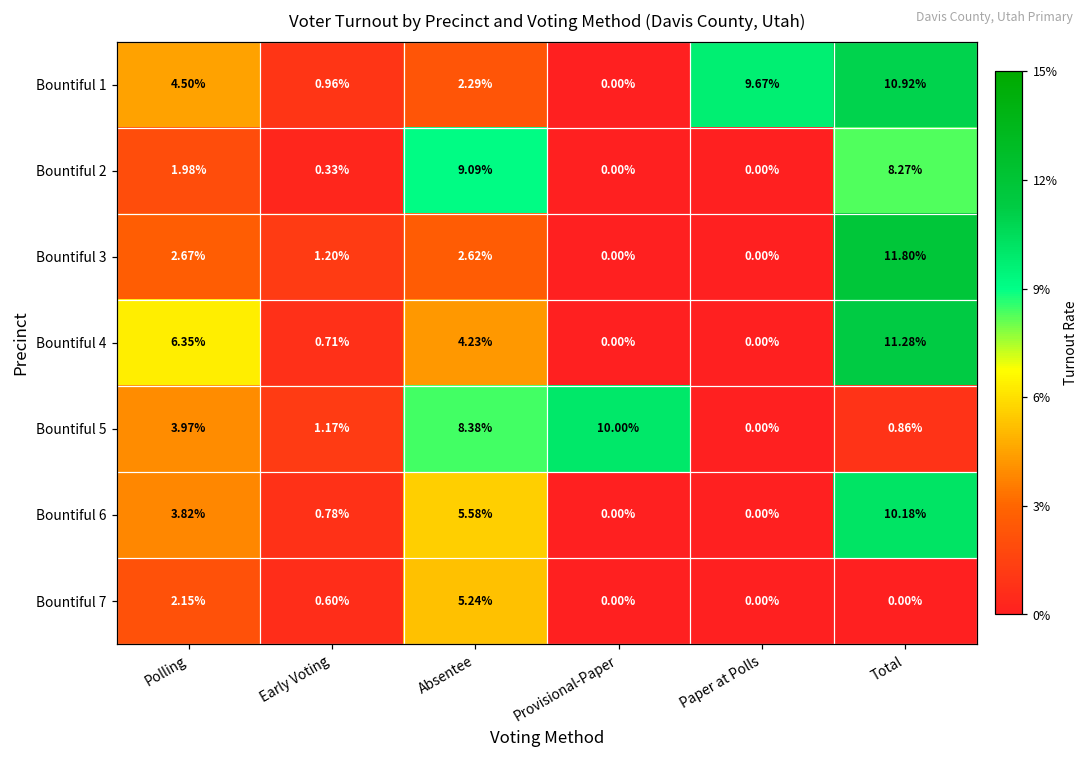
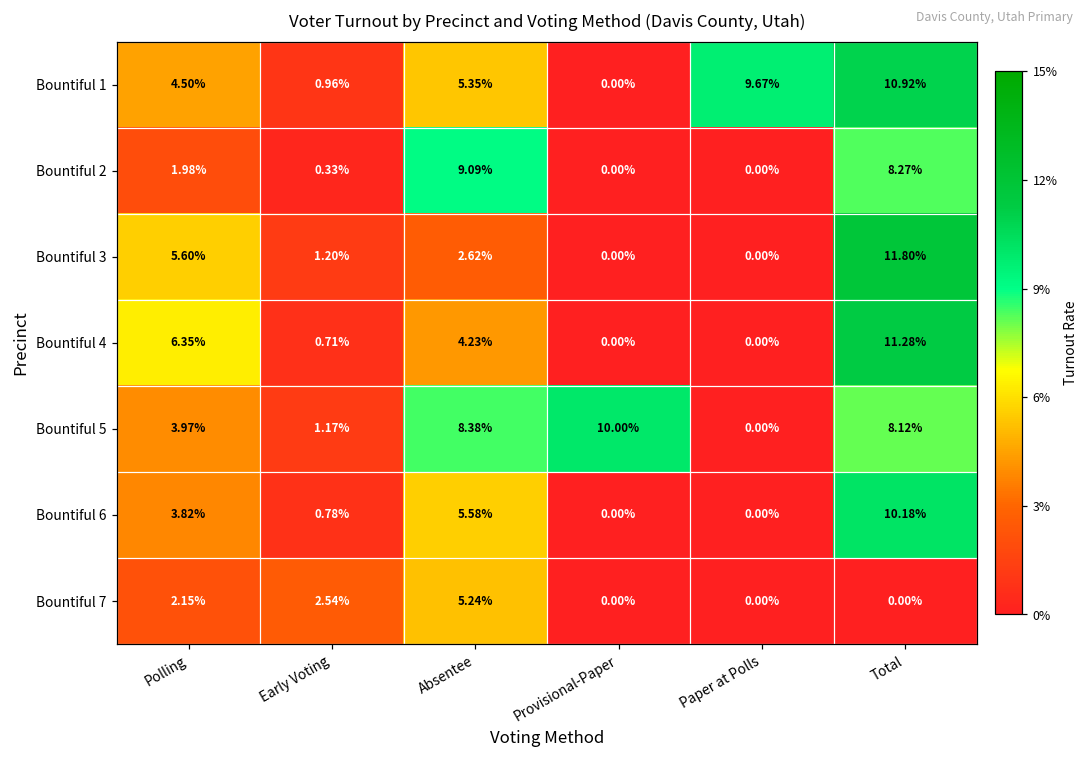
  {
    "Bountiful 1": {
      "Polling": "4.50%",
      "Early Voting": "0.96%",
-     "Absentee": "2.29%",
+     "Absentee": "5.35%",
      "Provisional-Paper": "0.00%",
      "Paper at Polls": "9.67%",
      "Total": "10.92%"
    },
    "Bountiful 2": {
      "Polling": "1.98%",
      "Early Voting": "0.33%",
      "Absentee": "9.09%",
      "Provisional-Paper": "0.00%",
      "Paper at Polls": "0.00%",
      "Total": "8.27%"
    },
    "Bountiful 3": {
-     "Polling": "2.67%",
+     "Polling": "5.60%",
      "Early Voting": "1.20%",
      "Absentee": "2.62%",
      "Provisional-Paper": "0.00%",
      "Paper at Polls": "0.00%",
      "Total": "11.80%"
    },
    "Bountiful 4": {
      "Polling": "6.35%",
      "Early Voting": "0.71%",
      "Absentee": "4.23%",
      "Provisional-Paper": "0.00%",
      "Paper at Polls": "0.00%",
      "Total": "11.28%"
    },
    "Bountiful 5": {
      "Polling": "3.97%",
      "Early Voting": "1.17%",
      "Absentee": "8.38%",
      "Provisional-Paper": "10.00%",
      "Paper at Polls": "0.00%",
-     "Total": "0.86%"
+     "Total": "8.12%"
    },
    "Bountiful 6": {
      "Polling": "3.82%",
      "Early Voting": "0.78%",
      "Absentee": "5.58%",
      "Provisional-Paper": "0.00%",
      "Paper at Polls": "0.00%",
      "Total": "10.18%"
    },
    "Bountiful 7": {
      "Polling": "2.15%",
-     "Early Voting": "0.60%",
+     "Early Voting": "2.54%",
      "Absentee": "5.24%",
      "Provisional-Paper": "0.00%",
      "Paper at Polls": "0.00%",
      "Total": "0.00%"
    }
  }
